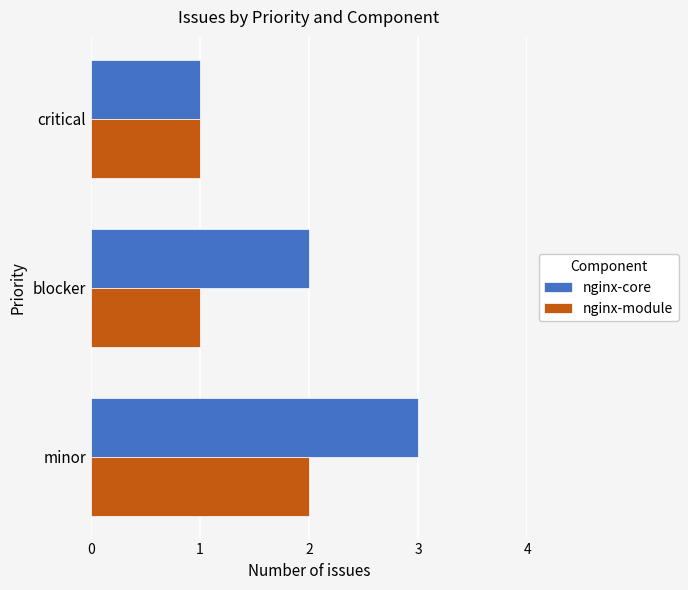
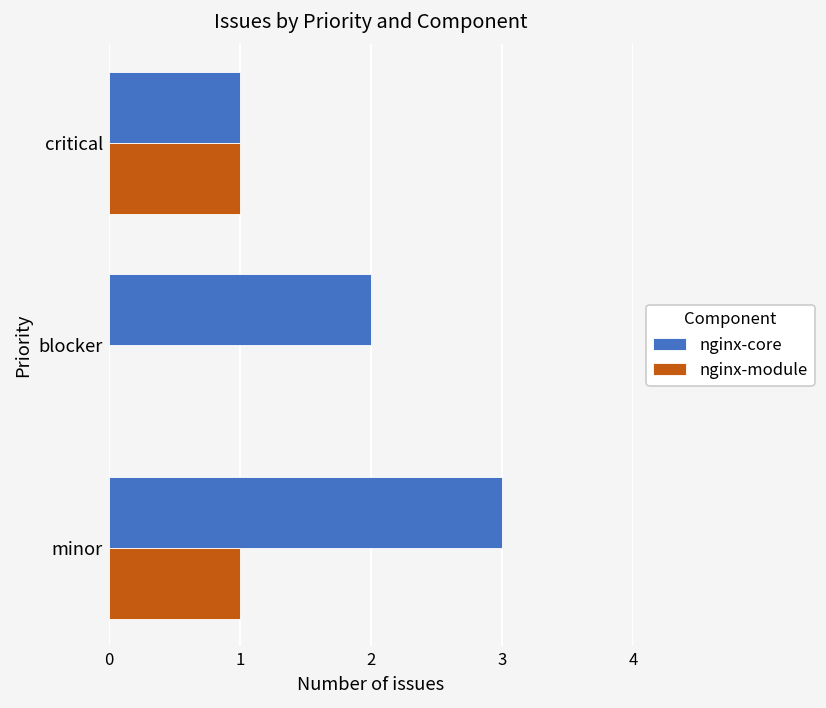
  {
    "nginx-core": {
      "critical": 1,
      "blocker": 2,
      "minor": 3
    },
    "nginx-module": {
      "critical": 1,
-     "blocker": 1,
-     "minor": 2
+     "blocker": 0,
+     "minor": 1
    }
  }
